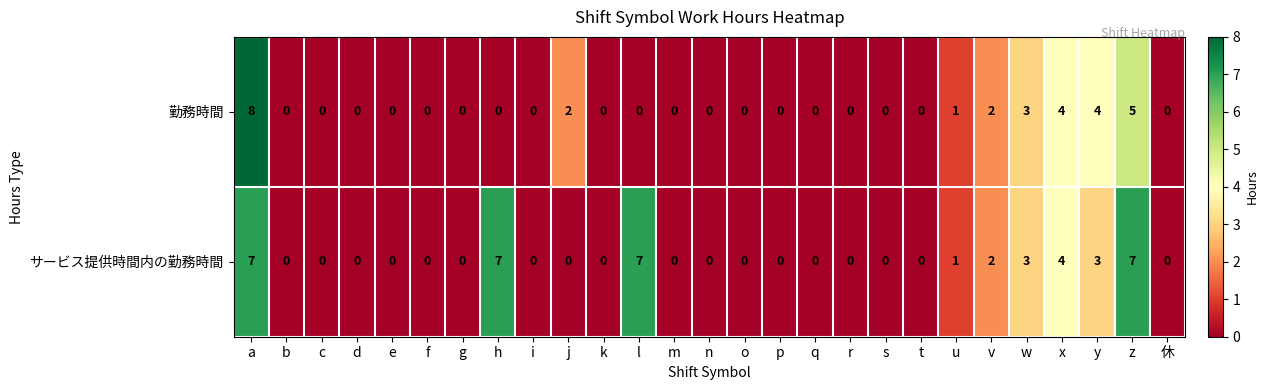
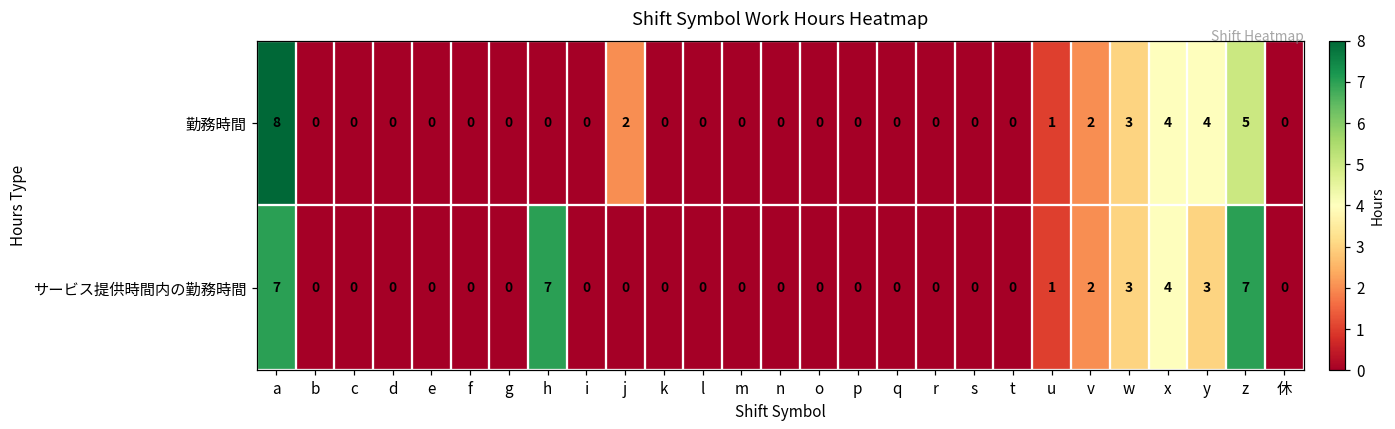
  {
    "勤務時間": {
      "a": 8,
      "b": 0,
      "c": 0,
      "d": 0,
      "e": 0,
      "f": 0,
      "g": 0,
      "h": 0,
      "i": 0,
      "j": 2,
      "k": 0,
      "l": 0,
      "m": 0,
      "n": 0,
      "o": 0,
      "p": 0,
      "q": 0,
      "r": 0,
      "s": 0,
      "t": 0,
      "u": 1,
      "v": 2,
      "w": 3,
      "x": 4,
      "y": 4,
      "z": 5,
      "休": 0
    },
    "サービス提供時間内の勤務時間": {
      "a": 7,
      "b": 0,
      "c": 0,
      "d": 0,
      "e": 0,
      "f": 0,
      "g": 0,
      "h": 7,
      "i": 0,
      "j": 0,
      "k": 0,
-     "l": 7,
+     "l": 0,
      "m": 0,
      "n": 0,
      "o": 0,
      "p": 0,
      "q": 0,
      "r": 0,
      "s": 0,
      "t": 0,
      "u": 1,
      "v": 2,
      "w": 3,
      "x": 4,
      "y": 3,
      "z": 7,
      "休": 0
    }
  }
